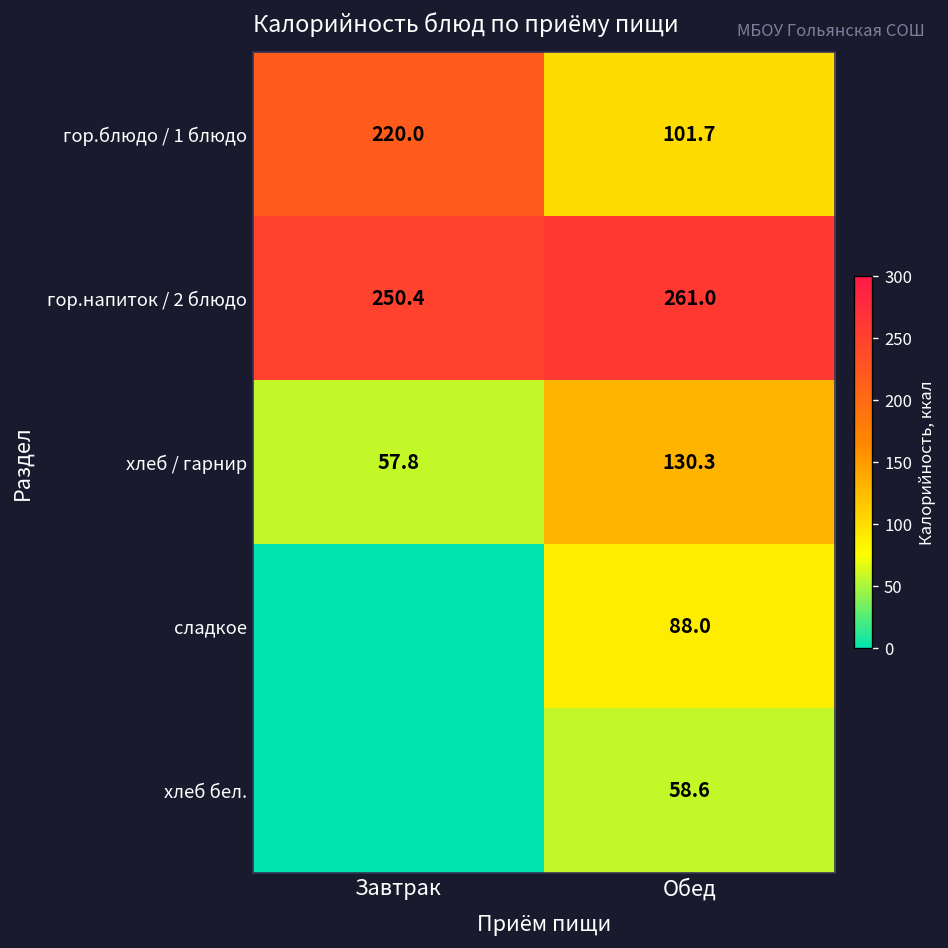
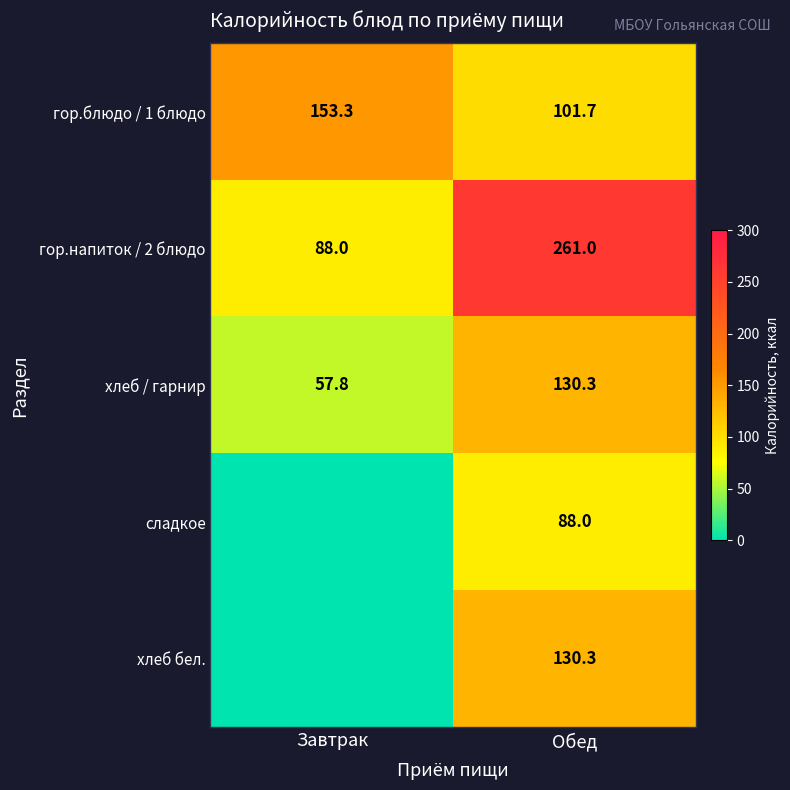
  {
    "гор.блюдо / 1 блюдо": {
-     "Завтрак": 220.0,
+     "Завтрак": 153.3,
      "Обед": 101.7
    },
    "гор.напиток / 2 блюдо": {
-     "Завтрак": 250.4,
+     "Завтрак": 88.0,
      "Обед": 261.0
    },
    "хлеб / гарнир": {
      "Завтрак": 57.8,
      "Обед": 130.3
    },
    "сладкое": {
      "Обед": 88.0
    },
    "хлеб бел.": {
-     "Обед": 58.6
+     "Обед": 130.3
    }
  }
